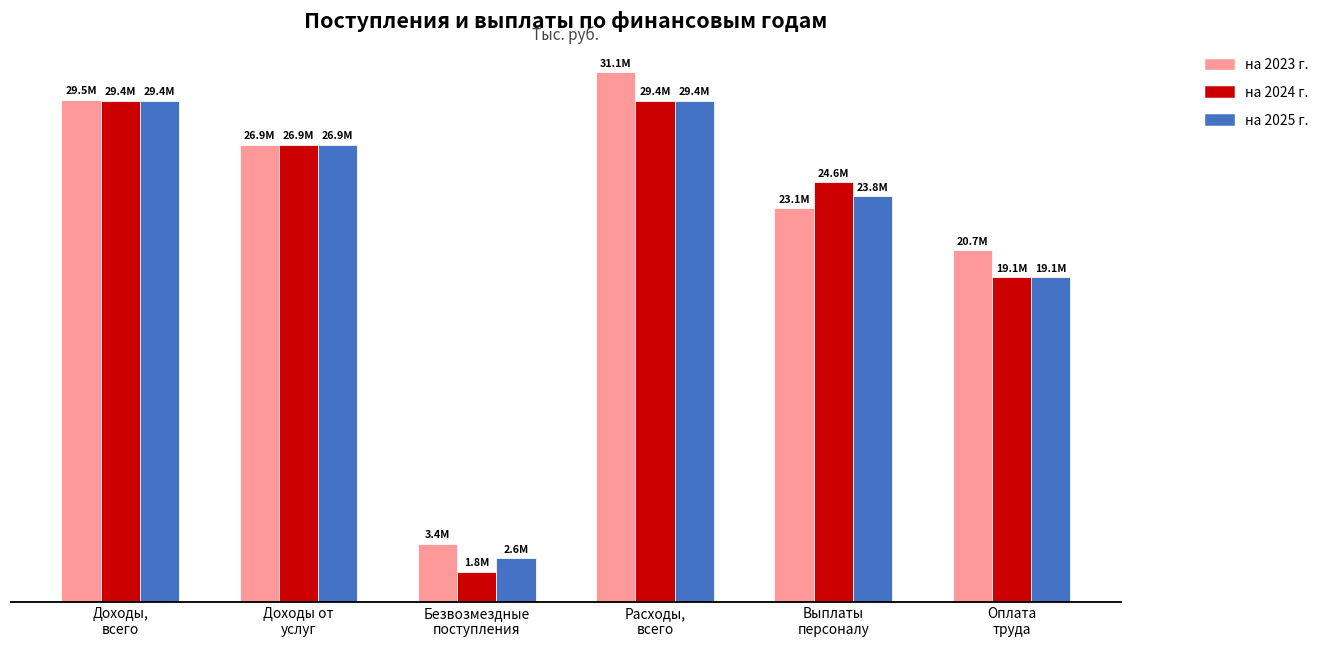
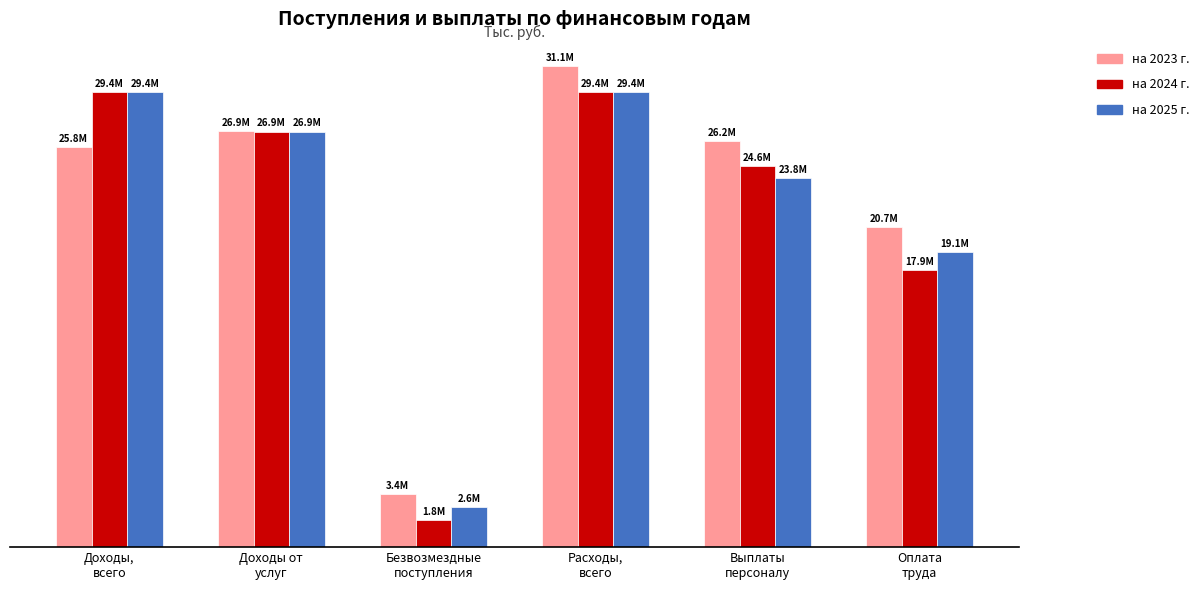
  {
    "на 2023 г.": {
-     "Доходы, всего": "29.5M",
+     "Доходы, всего": "25.8M",
      "Доходы от услуг": "26.9M",
      "Безвозмездные поступления": "3.4M",
      "Расходы, всего": "31.1M",
-     "Выплаты персоналу": "23.1M",
+     "Выплаты персоналу": "26.2M",
      "Оплата труда": "20.7M"
    },
    "на 2024 г.": {
      "Доходы, всего": "29.4M",
      "Доходы от услуг": "26.9M",
      "Безвозмездные поступления": "1.8M",
      "Расходы, всего": "29.4M",
      "Выплаты персоналу": "24.6M",
-     "Оплата труда": "19.1M"
+     "Оплата труда": "17.9M"
    },
    "на 2025 г.": {
      "Доходы, всего": "29.4M",
      "Доходы от услуг": "26.9M",
      "Безвозмездные поступления": "2.6M",
      "Расходы, всего": "29.4M",
      "Выплаты персоналу": "23.8M",
      "Оплата труда": "19.1M"
    }
  }
